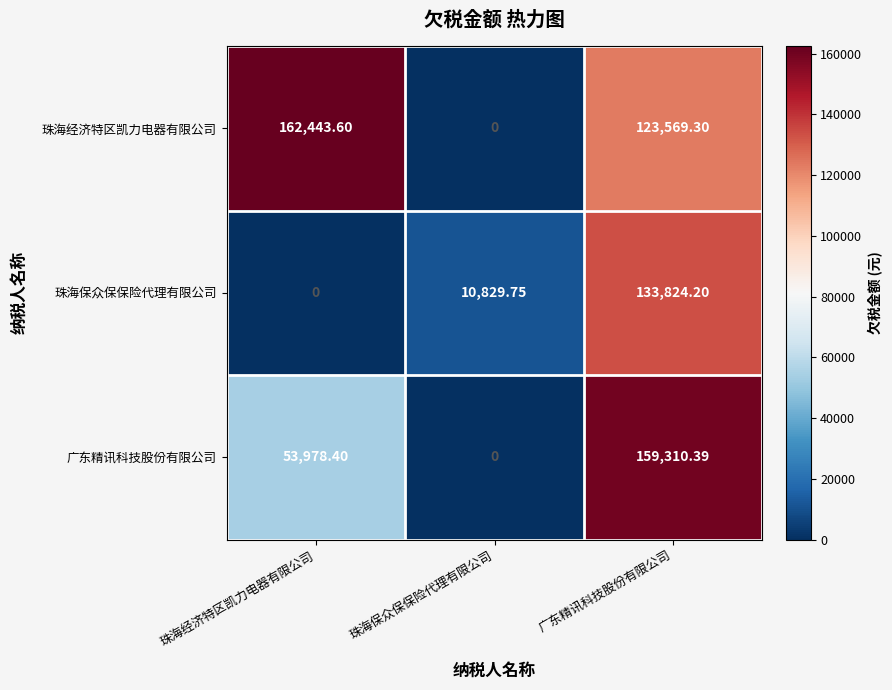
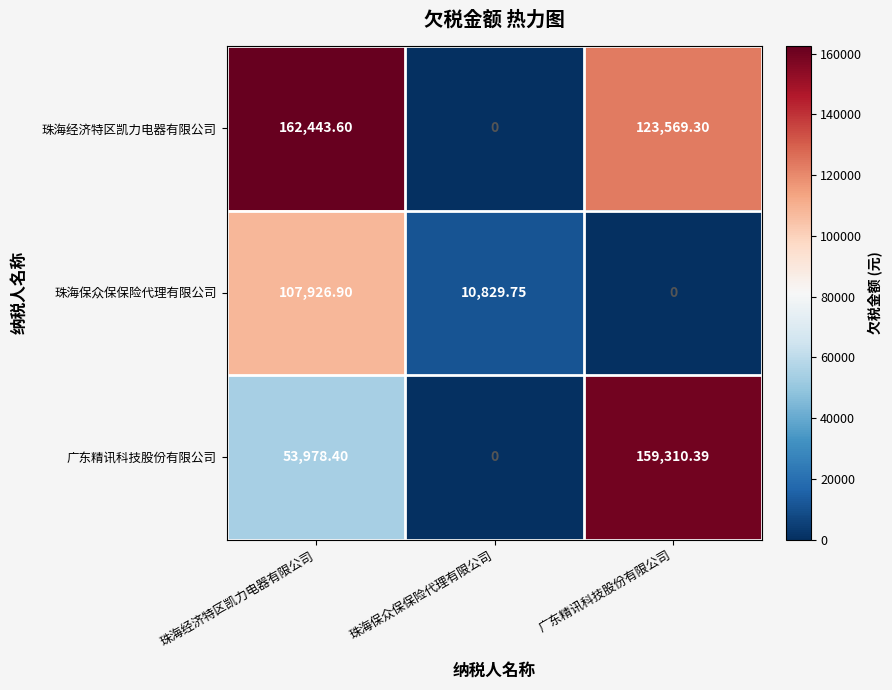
  {
    "珠海经济特区凯力电器有限公司": {
      "珠海经济特区凯力电器有限公司": "162,443.60",
      "珠海保众保保险代理有限公司": "0",
      "广东精讯科技股份有限公司": "123,569.30"
    },
    "珠海保众保保险代理有限公司": {
-     "珠海经济特区凯力电器有限公司": "0",
+     "珠海经济特区凯力电器有限公司": "107,926.90",
      "珠海保众保保险代理有限公司": "10,829.75",
-     "广东精讯科技股份有限公司": "133,824.20"
+     "广东精讯科技股份有限公司": "0"
    },
    "广东精讯科技股份有限公司": {
      "珠海经济特区凯力电器有限公司": "53,978.40",
      "珠海保众保保险代理有限公司": "0",
      "广东精讯科技股份有限公司": "159,310.39"
    }
  }
